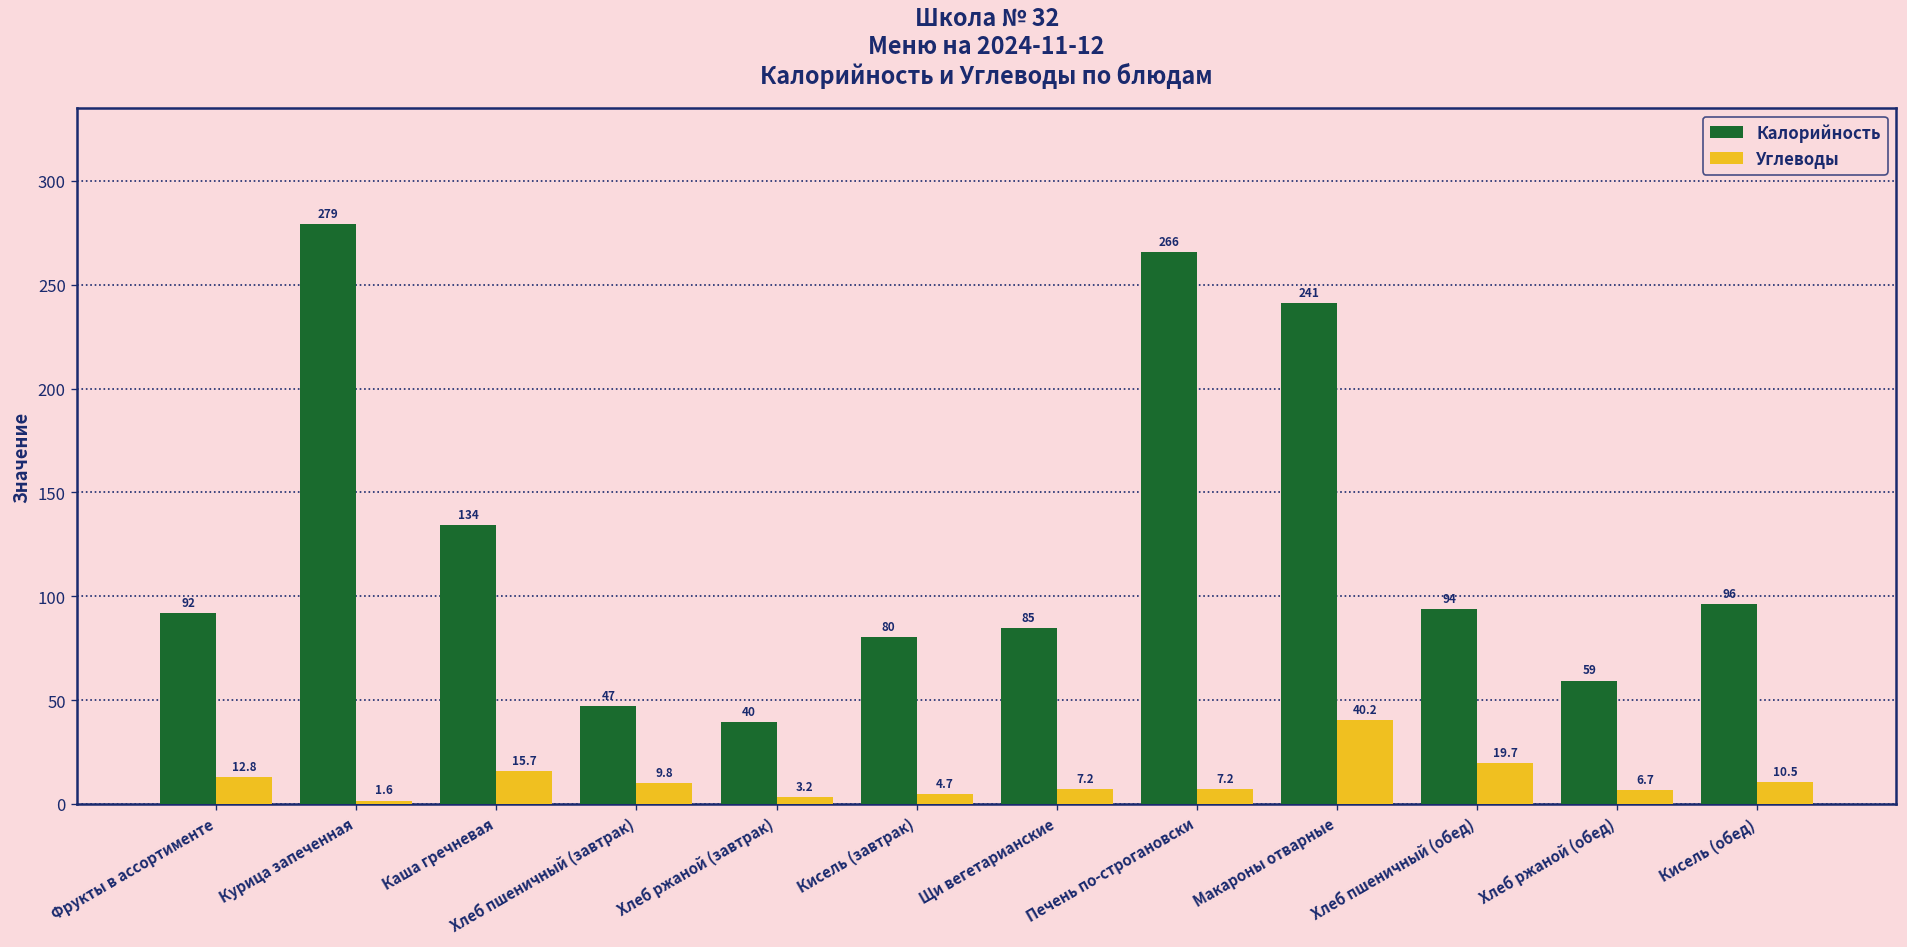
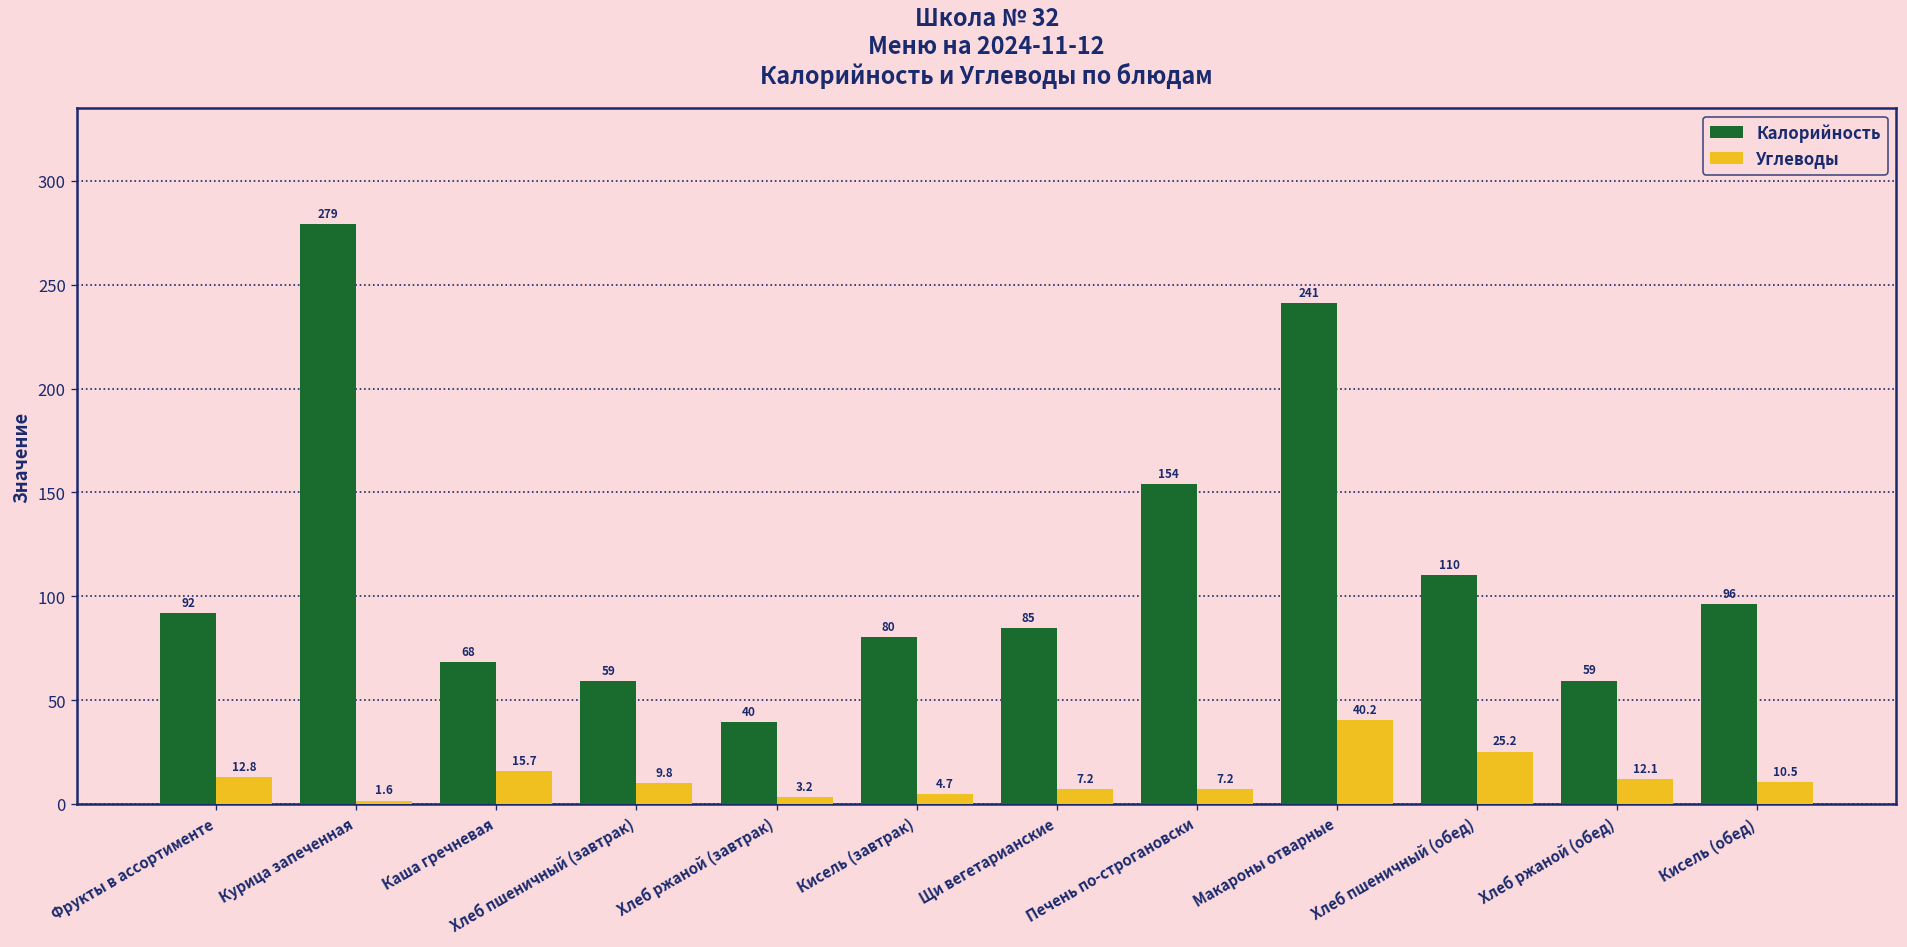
  {
    "Калорийность": {
      "Фрукты в ассортименте": 92,
      "Курица запеченная": 279,
-     "Каша гречневая": 134,
-     "Хлеб пшеничный (завтрак)": 47,
+     "Каша гречневая": 68,
+     "Хлеб пшеничный (завтрак)": 59,
      "Хлеб ржаной (завтрак)": 40,
      "Кисель (завтрак)": 80,
      "Щи вегетарианские": 85,
-     "Печень по-строгановски": 266,
+     "Печень по-строгановски": 154,
      "Макароны отварные": 241,
-     "Хлеб пшеничный (обед)": 94,
+     "Хлеб пшеничный (обед)": 110,
      "Хлеб ржаной (обед)": 59,
      "Кисель (обед)": 96
    },
    "Углеводы": {
      "Фрукты в ассортименте": 12.8,
      "Курица запеченная": 1.6,
      "Каша гречневая": 15.7,
      "Хлеб пшеничный (завтрак)": 9.8,
      "Хлеб ржаной (завтрак)": 3.2,
      "Кисель (завтрак)": 4.7,
      "Щи вегетарианские": 7.2,
      "Печень по-строгановски": 7.2,
      "Макароны отварные": 40.2,
-     "Хлеб пшеничный (обед)": 19.7,
-     "Хлеб ржаной (обед)": 6.7,
+     "Хлеб пшеничный (обед)": 25.2,
+     "Хлеб ржаной (обед)": 12.1,
      "Кисель (обед)": 10.5
    }
  }
